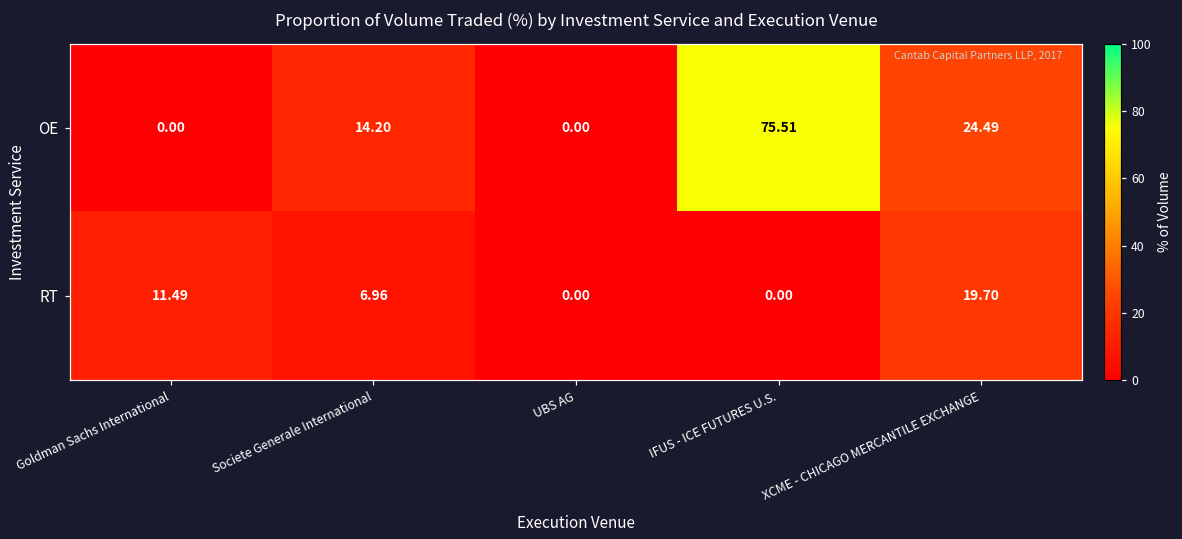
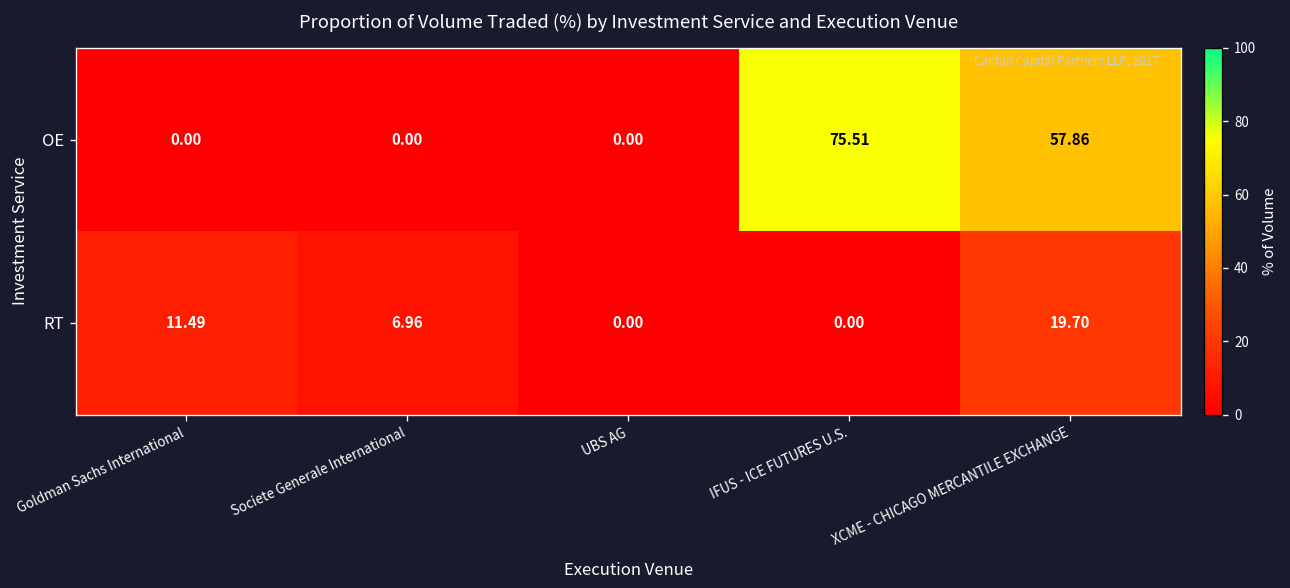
  {
    "OE": {
      "Goldman Sachs International": 0.00,
-     "Societe Generale International": 14.20,
+     "Societe Generale International": 0.00,
      "UBS AG": 0.00,
      "IFUS - ICE FUTURES U.S.": 75.51,
-     "XCME - CHICAGO MERCANTILE EXCHANGE": 24.49
+     "XCME - CHICAGO MERCANTILE EXCHANGE": 57.86
    },
    "RT": {
      "Goldman Sachs International": 11.49,
      "Societe Generale International": 6.96,
      "UBS AG": 0.00,
      "IFUS - ICE FUTURES U.S.": 0.00,
      "XCME - CHICAGO MERCANTILE EXCHANGE": 19.70
    }
  }
